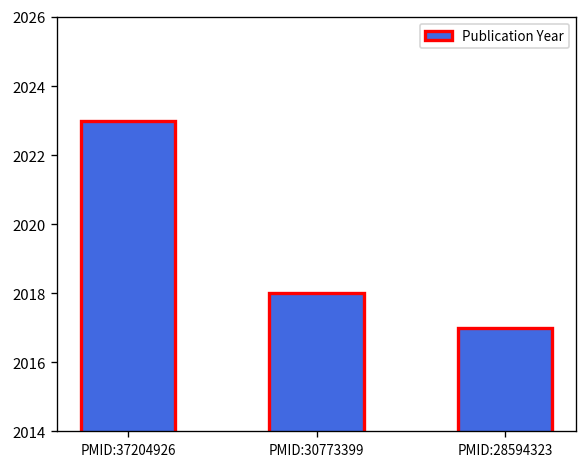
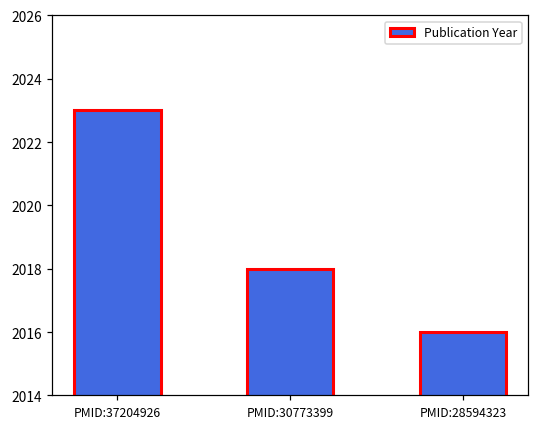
  {
    "PMID:37204926": 2023,
    "PMID:30773399": 2018,
-   "PMID:28594323": 2017
+   "PMID:28594323": 2016
  }
